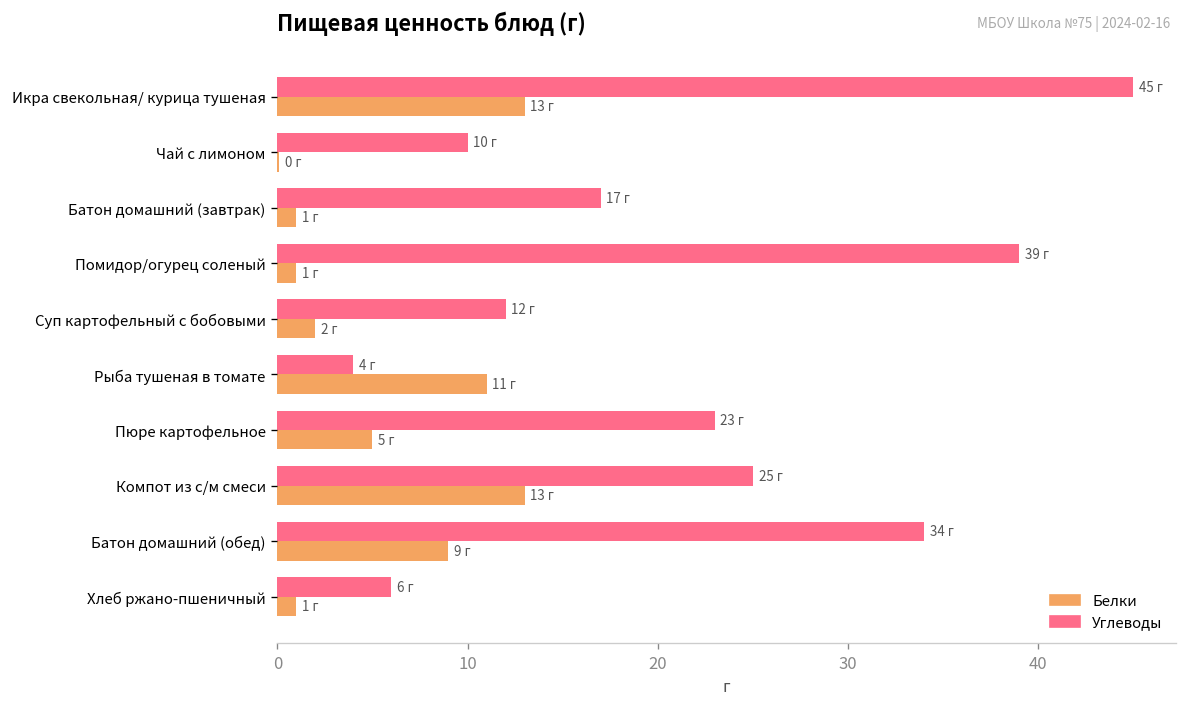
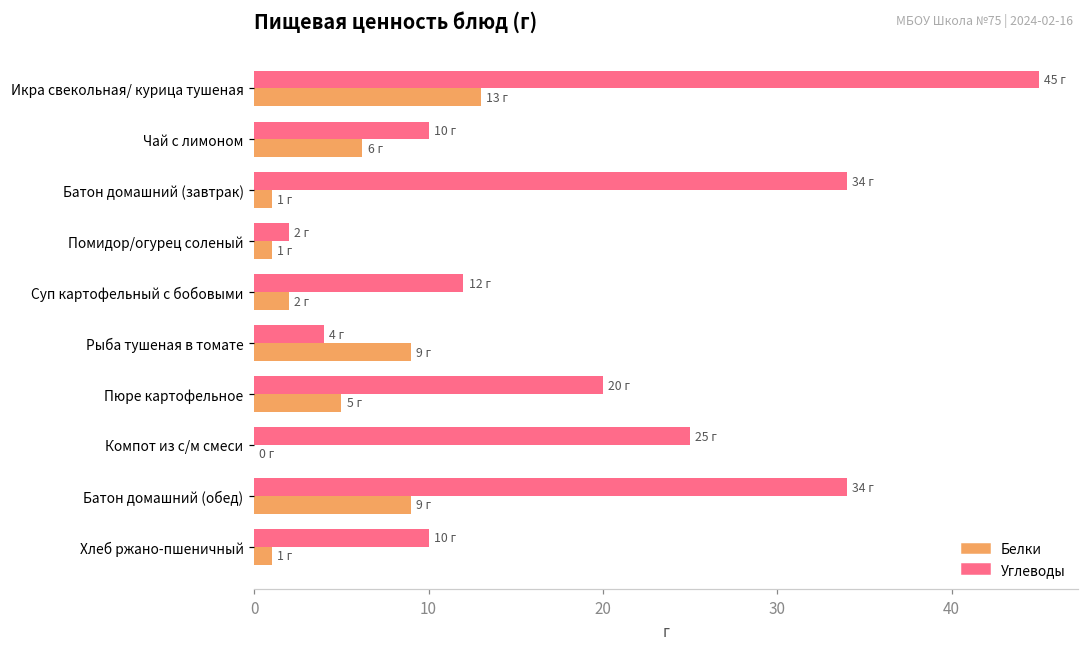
  {
    "Белки": {
      "Икра свекольная/ курица тушеная": 13,
-     "Чай с лимоном": 0,
+     "Чай с лимоном": 6,
      "Батон домашний (завтрак)": 1,
      "Помидор/огурец соленый": 1,
      "Суп картофельный с бобовыми": 2,
-     "Рыба тушеная в томате": 11,
+     "Рыба тушеная в томате": 9,
      "Пюре картофельное": 5,
-     "Компот из с/м смеси": 13,
+     "Компот из с/м смеси": 0,
      "Батон домашний (обед)": 9,
      "Хлеб ржано-пшеничный": 1
    },
    "Углеводы": {
      "Икра свекольная/ курица тушеная": 45,
      "Чай с лимоном": 10,
-     "Батон домашний (завтрак)": 17,
-     "Помидор/огурец соленый": 39,
+     "Батон домашний (завтрак)": 34,
+     "Помидор/огурец соленый": 2,
      "Суп картофельный с бобовыми": 12,
      "Рыба тушеная в томате": 4,
-     "Пюре картофельное": 23,
+     "Пюре картофельное": 20,
      "Компот из с/м смеси": 25,
      "Батон домашний (обед)": 34,
-     "Хлеб ржано-пшеничный": 6
+     "Хлеб ржано-пшеничный": 10
    }
  }
